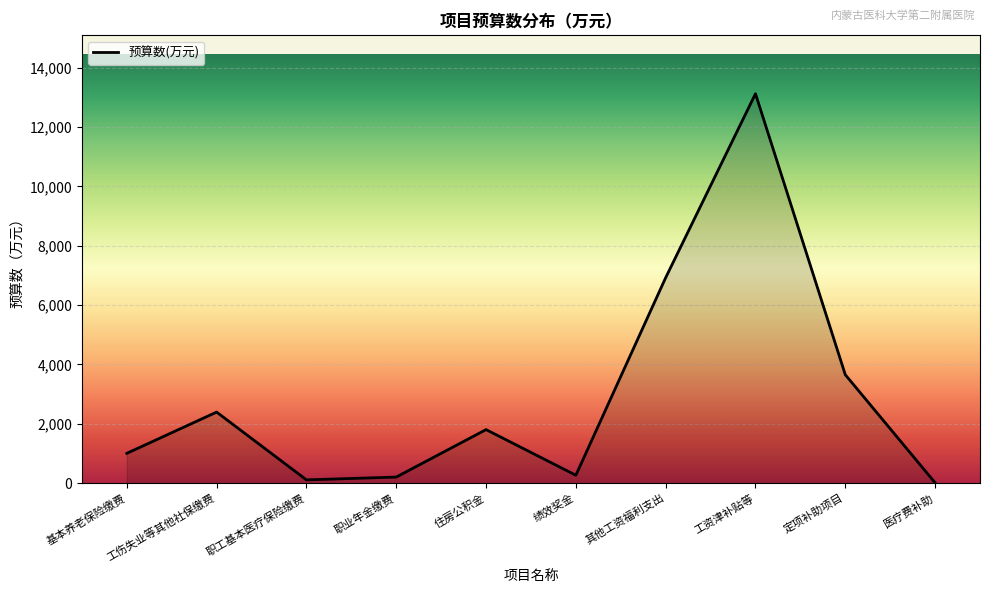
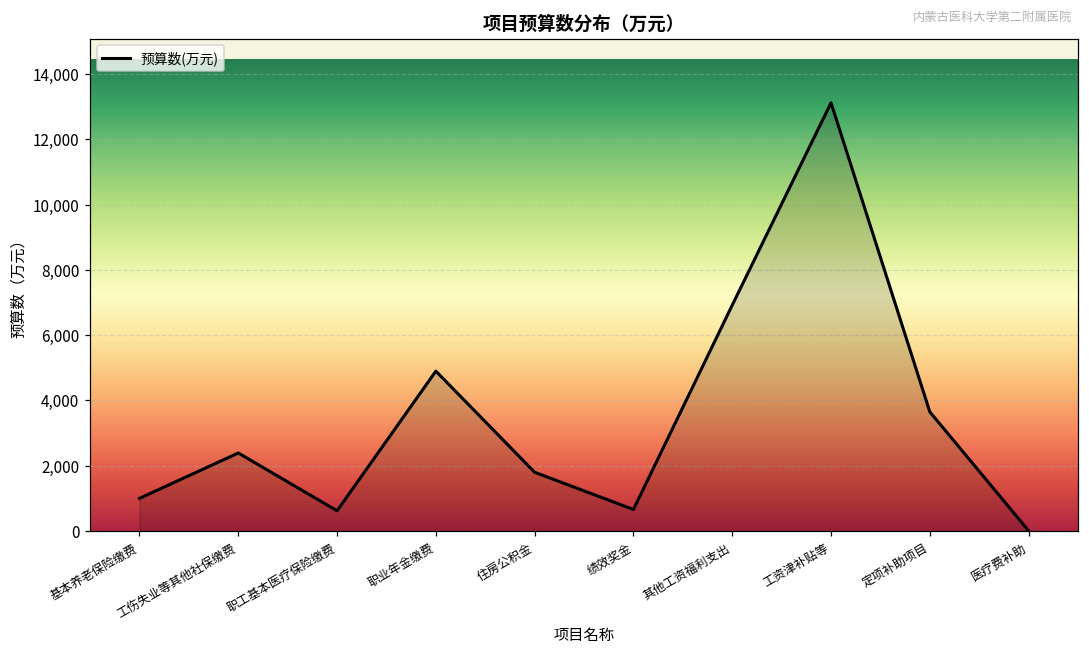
  {
    "基本养老保险缴费": "1,000",
    "工伤失业等其他社保缴费": "2,400",
-   "职工基本医疗保险缴费": "100",
-   "职业年金缴费": "200",
+   "职工基本医疗保险缴费": "600",
+   "职业年金缴费": "4,900",
    "住房公积金": "1,800",
-   "绩效奖金": "300",
+   "绩效奖金": "700",
    "其他工资福利支出": "6,900",
    "工资津补贴等": "13,100",
    "定项补助项目": "3,700",
    "医疗费补助": "0"
  }
